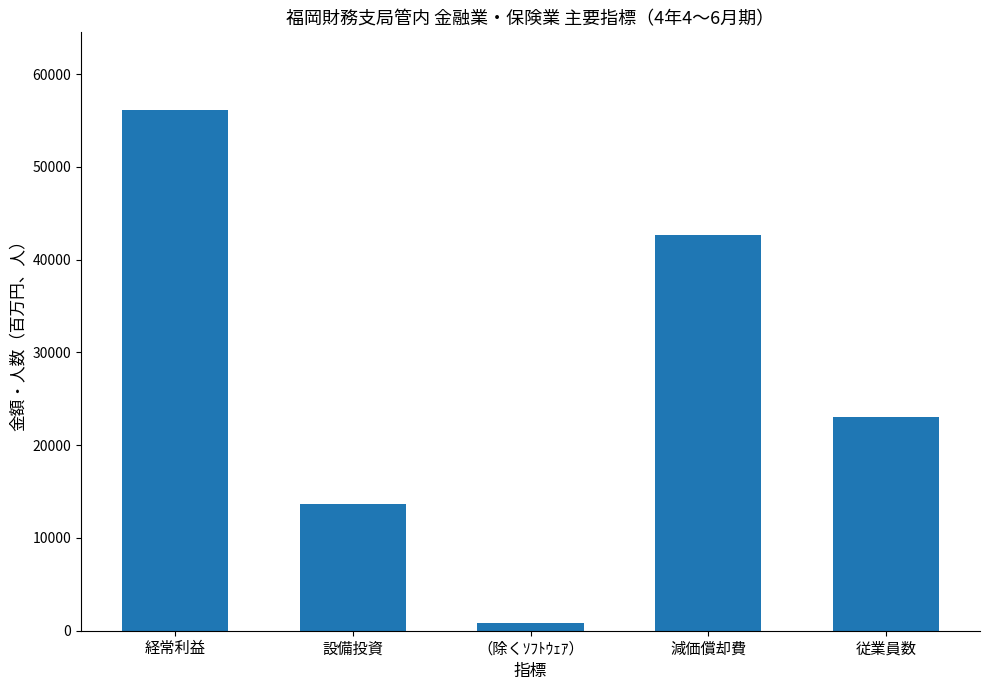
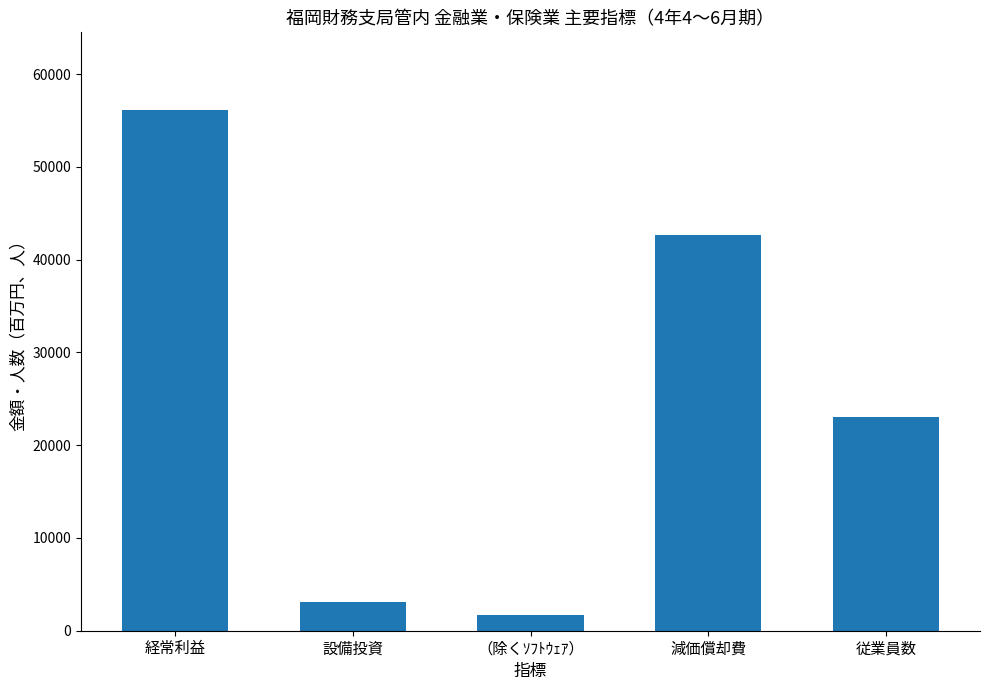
  {
    "経常利益": 56000,
-   "設備投資": 14000,
-   "（除くｿﾌﾄｳｪｱ）": 1000,
+   "設備投資": 3000,
+   "（除くｿﾌﾄｳｪｱ）": 2000,
    "減価償却費": 43000,
    "従業員数": 23000
  }
